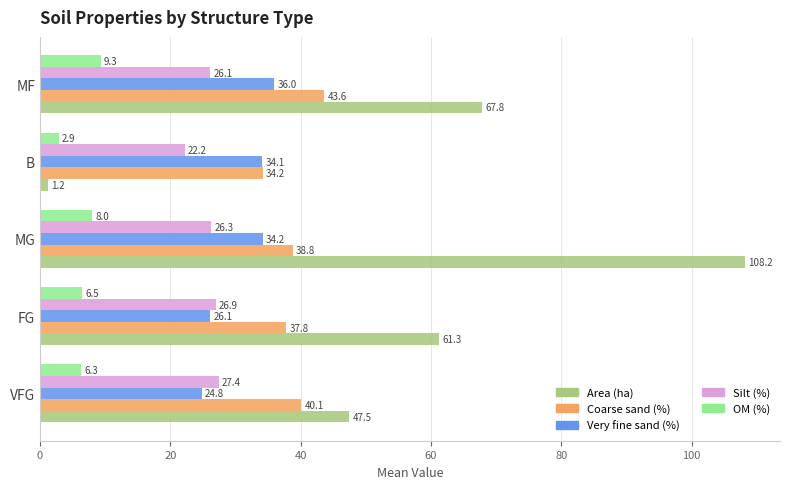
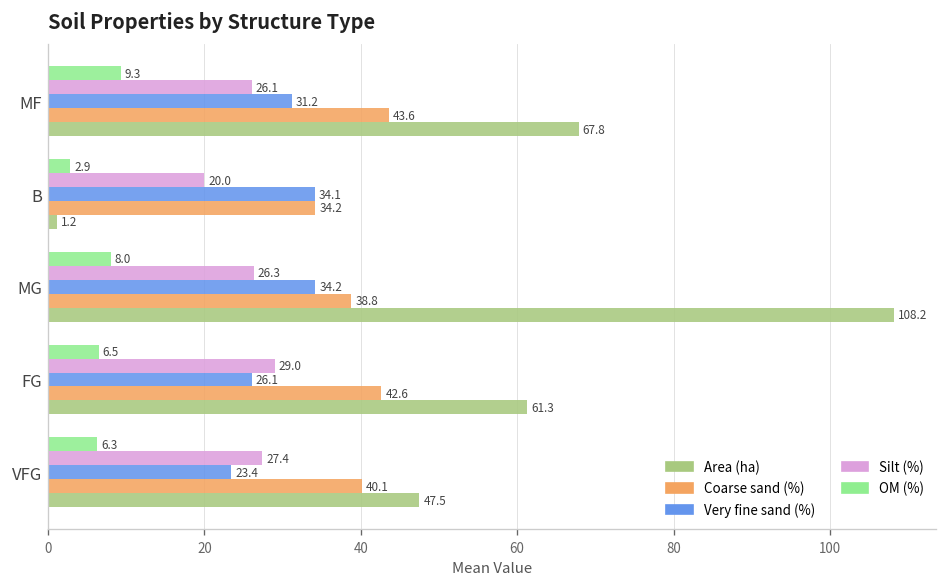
  {
    "Coarse sand (%)": {
      "MF": 43.6,
      "B": 34.2,
      "MG": 38.8,
-     "FG": 37.8,
+     "FG": 42.6,
      "VFG": 40.1
    },
    "Very fine sand (%)": {
-     "MF": 36.0,
+     "MF": 31.2,
      "B": 34.1,
      "MG": 34.2,
      "FG": 26.1,
-     "VFG": 24.8
+     "VFG": 23.4
    },
    "Silt (%)": {
      "MF": 26.1,
-     "B": 22.2,
+     "B": 20.0,
      "MG": 26.3,
-     "FG": 26.9,
+     "FG": 29.0,
      "VFG": 27.4
    }
  }
